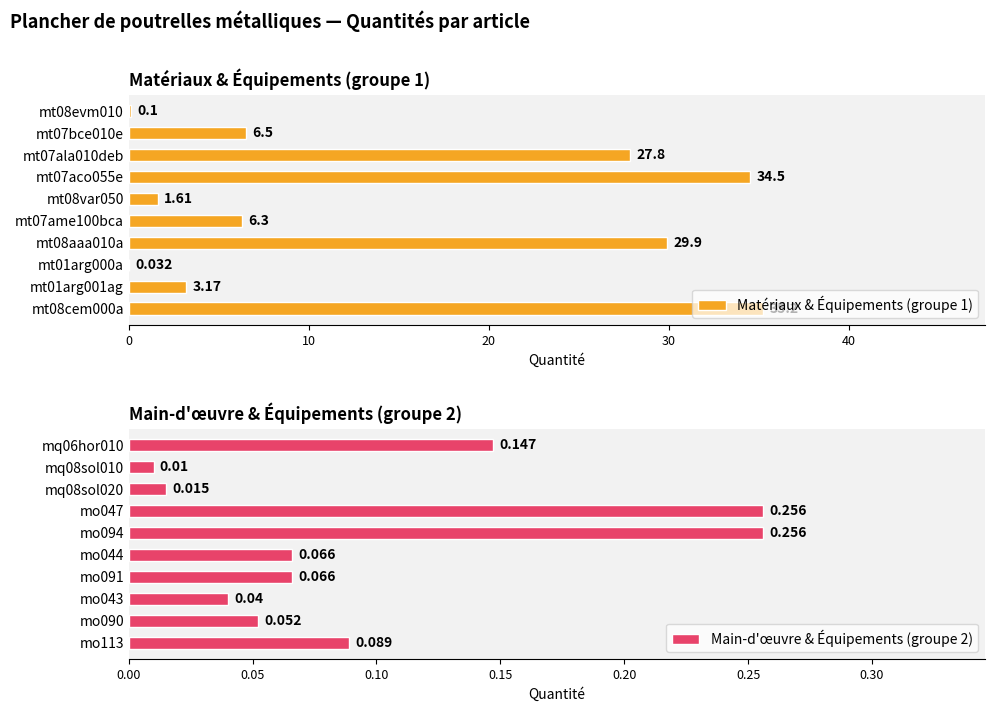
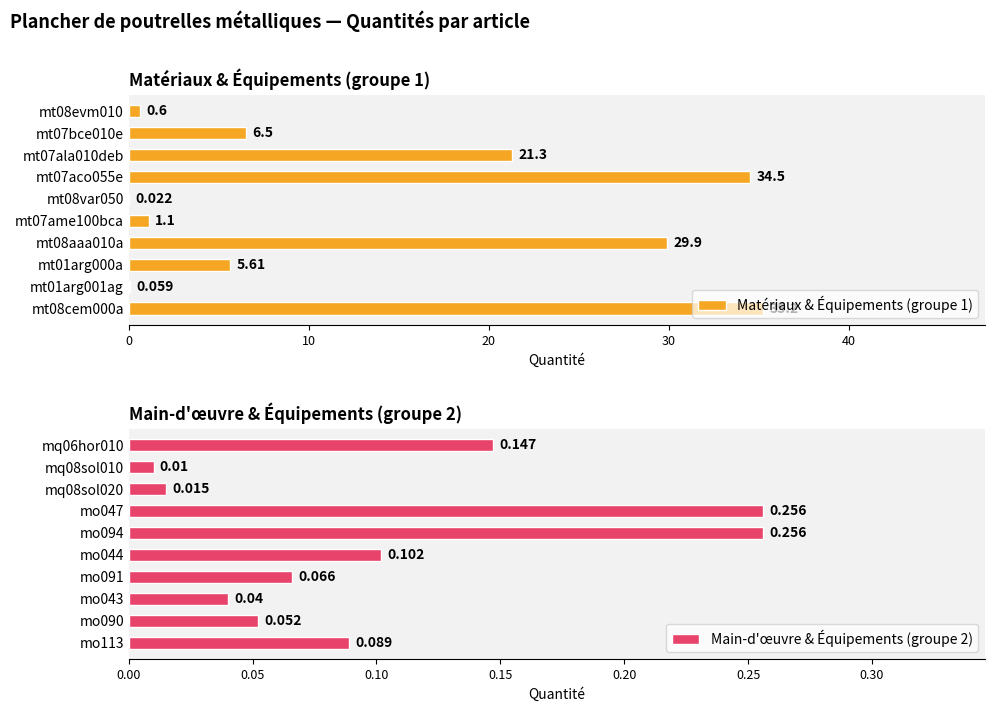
  {
    "Matériaux & Équipements (groupe 1)": {
-     "mt08evm010": 0.1,
+     "mt08evm010": 0.6,
      "mt07bce010e": 6.5,
-     "mt07ala010deb": 27.8,
+     "mt07ala010deb": 21.3,
      "mt07aco055e": 34.5,
-     "mt08var050": 1.61,
-     "mt07ame100bca": 6.3,
+     "mt08var050": 0.022,
+     "mt07ame100bca": 1.1,
      "mt08aaa010a": 29.9,
-     "mt01arg000a": 0.032,
-     "mt01arg001ag": 3.17
+     "mt01arg000a": 5.61,
+     "mt01arg001ag": 0.059
    },
    "Main-d'œuvre & Équipements (groupe 2)": {
      "mq06hor010": 0.147,
      "mq08sol010": 0.01,
      "mq08sol020": 0.015,
      "mo047": 0.256,
      "mo094": 0.256,
-     "mo044": 0.066,
+     "mo044": 0.102,
      "mo091": 0.066,
      "mo043": 0.04,
      "mo090": 0.052,
      "mo113": 0.089
    }
  }
